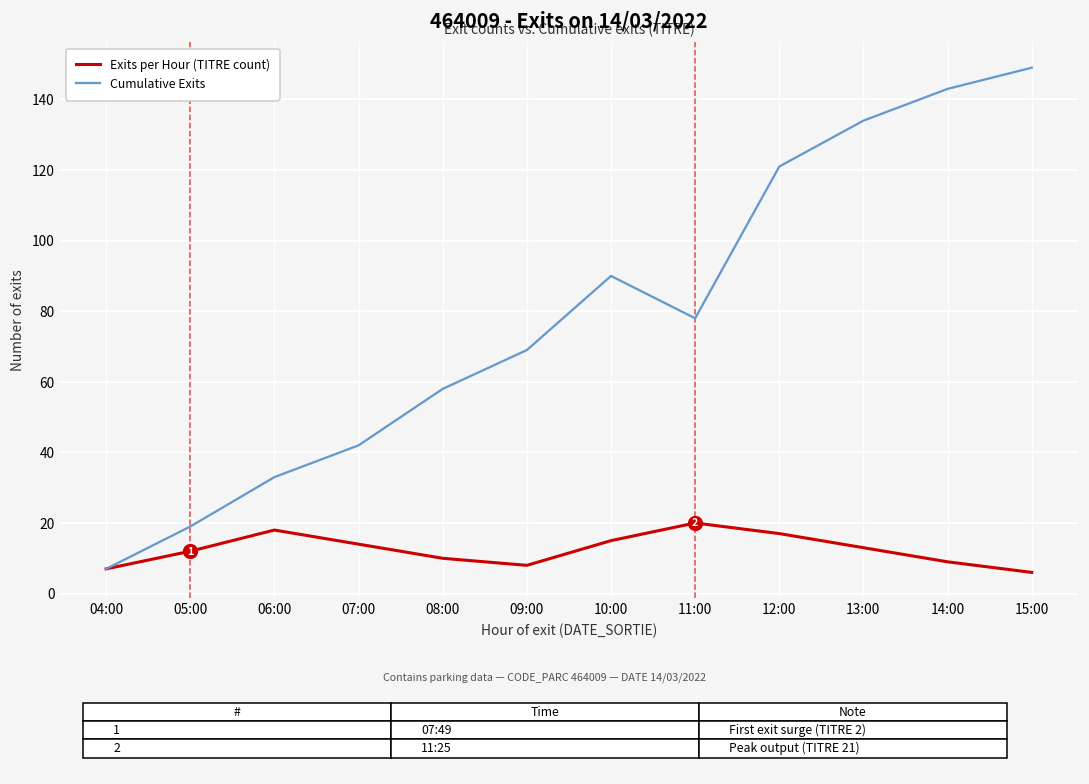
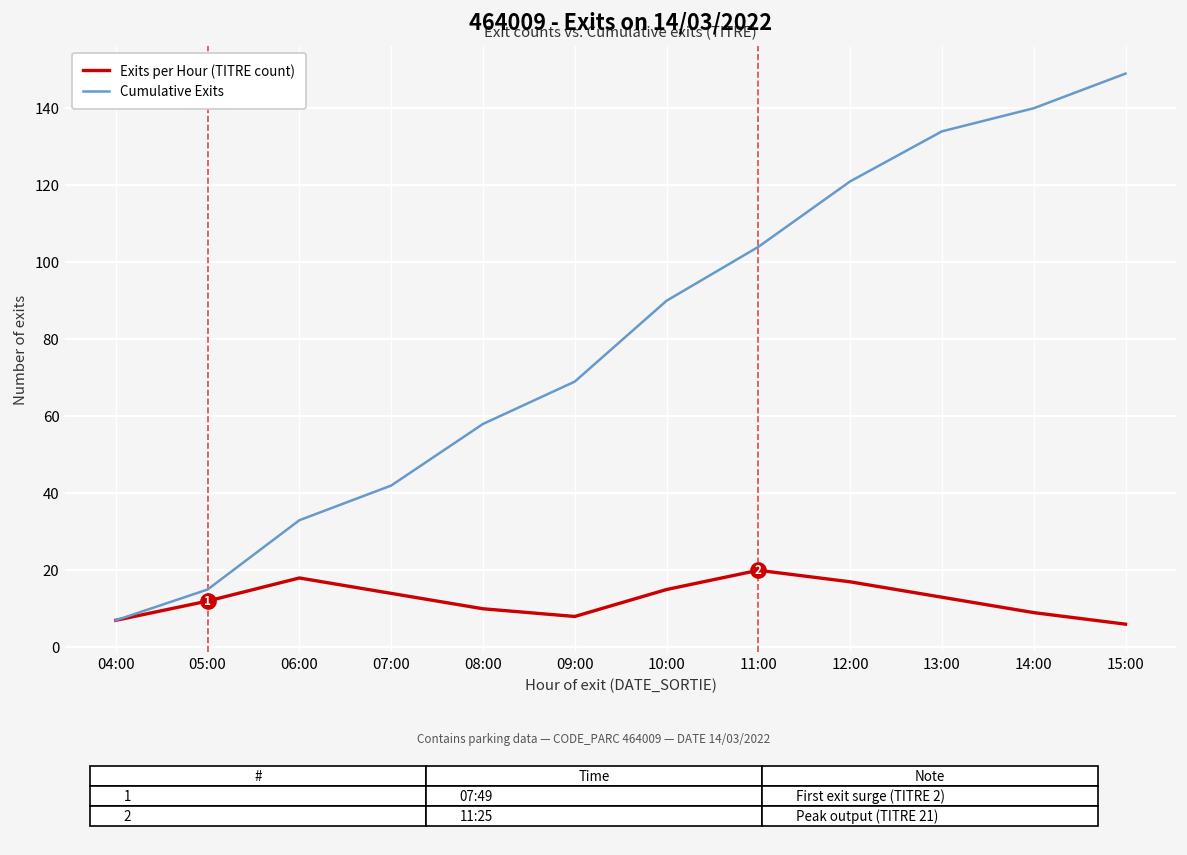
  {
    "Cumulative Exits": {
-     "05:00": 19,
+     "05:00": 15,
      "06:00": 33,
      "07:00": 42,
      "08:00": 58,
      "09:00": 69,
      "10:00": 90,
-     "11:00": 78,
+     "11:00": 104,
      "12:00": 121,
      "13:00": 134,
-     "14:00": 143,
+     "14:00": 140,
      "15:00": 149
    }
  }
